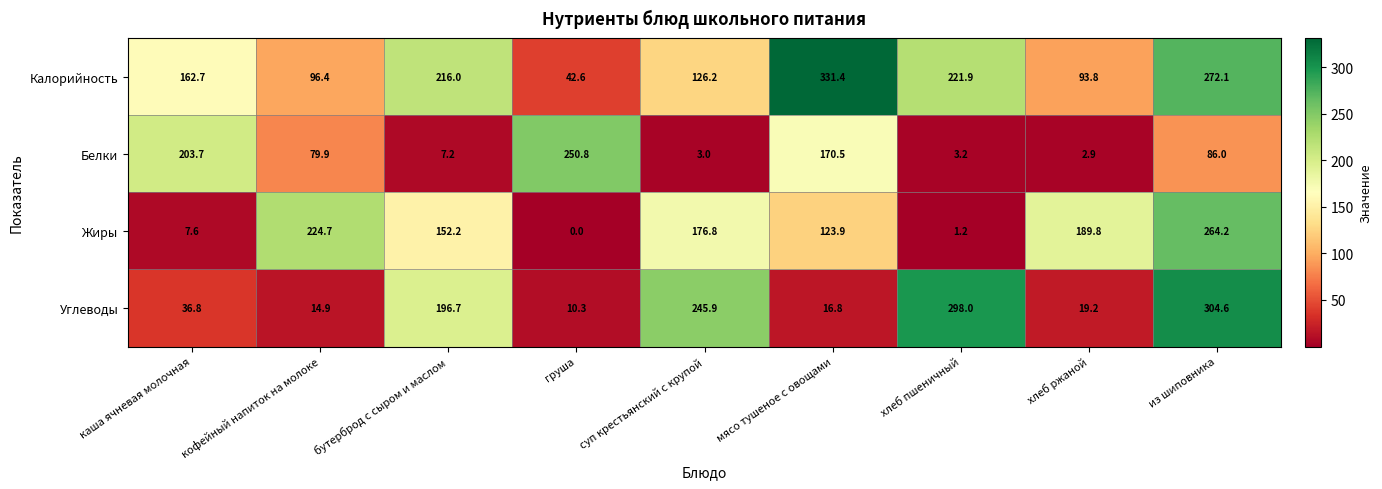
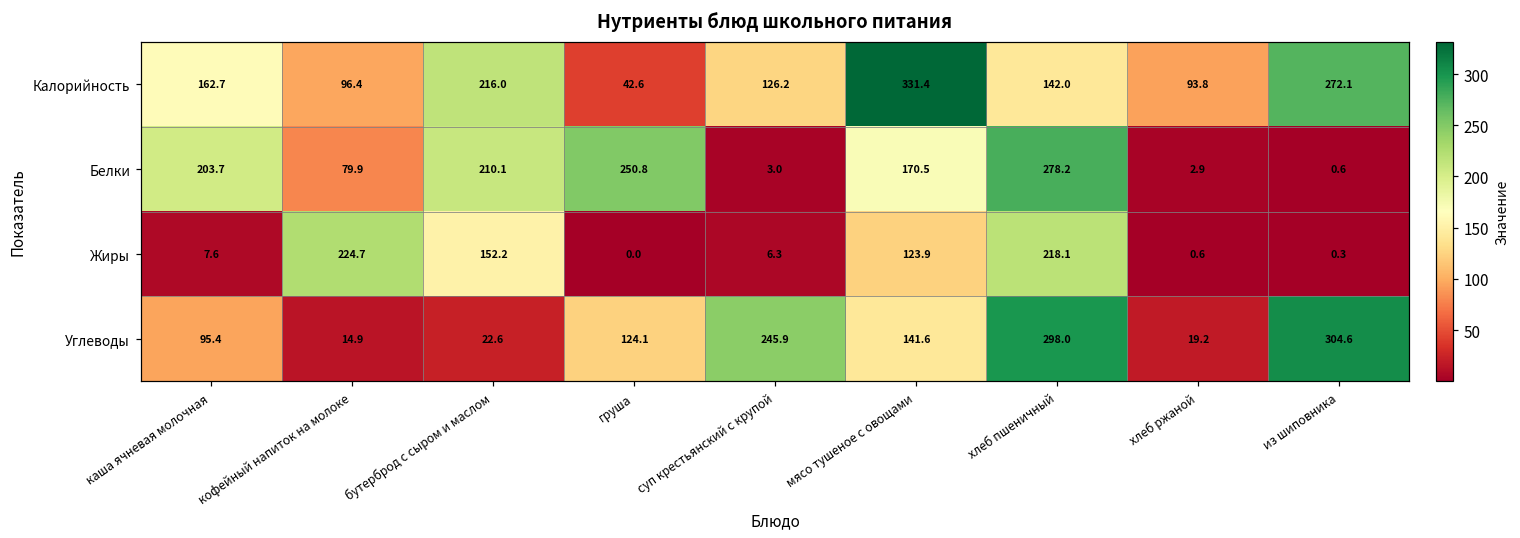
  {
    "Калорийность": {
      "каша ячневая молочная": 162.7,
      "кофейный напиток на молоке": 96.4,
      "бутерброд с сыром и маслом": 216.0,
      "груша": 42.6,
      "суп крестьянский с крупой": 126.2,
      "мясо тушеное с овощами": 331.4,
-     "хлеб пшеничный": 221.9,
+     "хлеб пшеничный": 142.0,
      "хлеб ржаной": 93.8,
      "из шиповника": 272.1
    },
    "Белки": {
      "каша ячневая молочная": 203.7,
      "кофейный напиток на молоке": 79.9,
-     "бутерброд с сыром и маслом": 7.2,
+     "бутерброд с сыром и маслом": 210.1,
      "груша": 250.8,
      "суп крестьянский с крупой": 3.0,
      "мясо тушеное с овощами": 170.5,
-     "хлеб пшеничный": 3.2,
+     "хлеб пшеничный": 278.2,
      "хлеб ржаной": 2.9,
-     "из шиповника": 86.0
+     "из шиповника": 0.6
    },
    "Жиры": {
      "каша ячневая молочная": 7.6,
      "кофейный напиток на молоке": 224.7,
      "бутерброд с сыром и маслом": 152.2,
      "груша": 0.0,
-     "суп крестьянский с крупой": 176.8,
+     "суп крестьянский с крупой": 6.3,
      "мясо тушеное с овощами": 123.9,
-     "хлеб пшеничный": 1.2,
-     "хлеб ржаной": 189.8,
-     "из шиповника": 264.2
+     "хлеб пшеничный": 218.1,
+     "хлеб ржаной": 0.6,
+     "из шиповника": 0.3
    },
    "Углеводы": {
-     "каша ячневая молочная": 36.8,
+     "каша ячневая молочная": 95.4,
      "кофейный напиток на молоке": 14.9,
-     "бутерброд с сыром и маслом": 196.7,
-     "груша": 10.3,
+     "бутерброд с сыром и маслом": 22.6,
+     "груша": 124.1,
      "суп крестьянский с крупой": 245.9,
-     "мясо тушеное с овощами": 16.8,
+     "мясо тушеное с овощами": 141.6,
      "хлеб пшеничный": 298.0,
      "хлеб ржаной": 19.2,
      "из шиповника": 304.6
    }
  }
